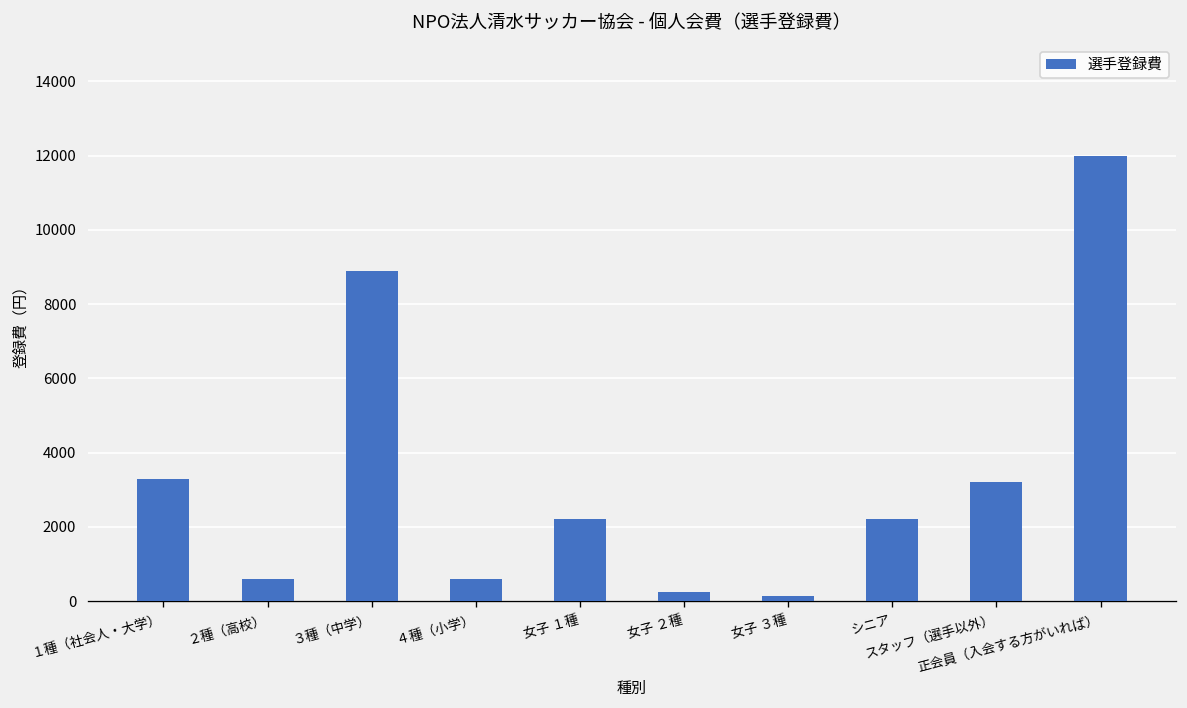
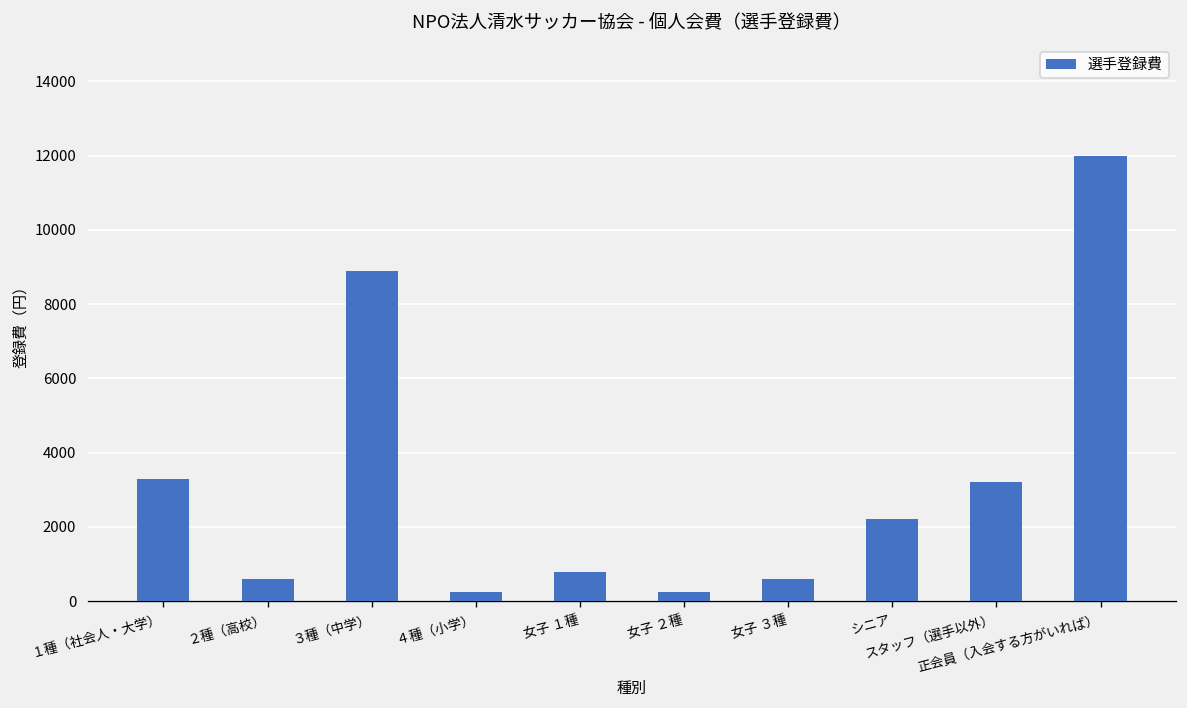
  {
    "１種（社会人・大学）": 3300,
    "２種（高校）": 600,
    "３種（中学）": 8900,
-   "４種（小学）": 600,
-   "女子 １種": 2200,
+   "４種（小学）": 300,
+   "女子 １種": 800,
    "女子 ２種": 300,
-   "女子 ３種": 100,
+   "女子 ３種": 600,
    "シニア": 2200,
    "スタッフ（選手以外）": 3200,
    "正会員（入会する方がいれば）": 12000
  }
